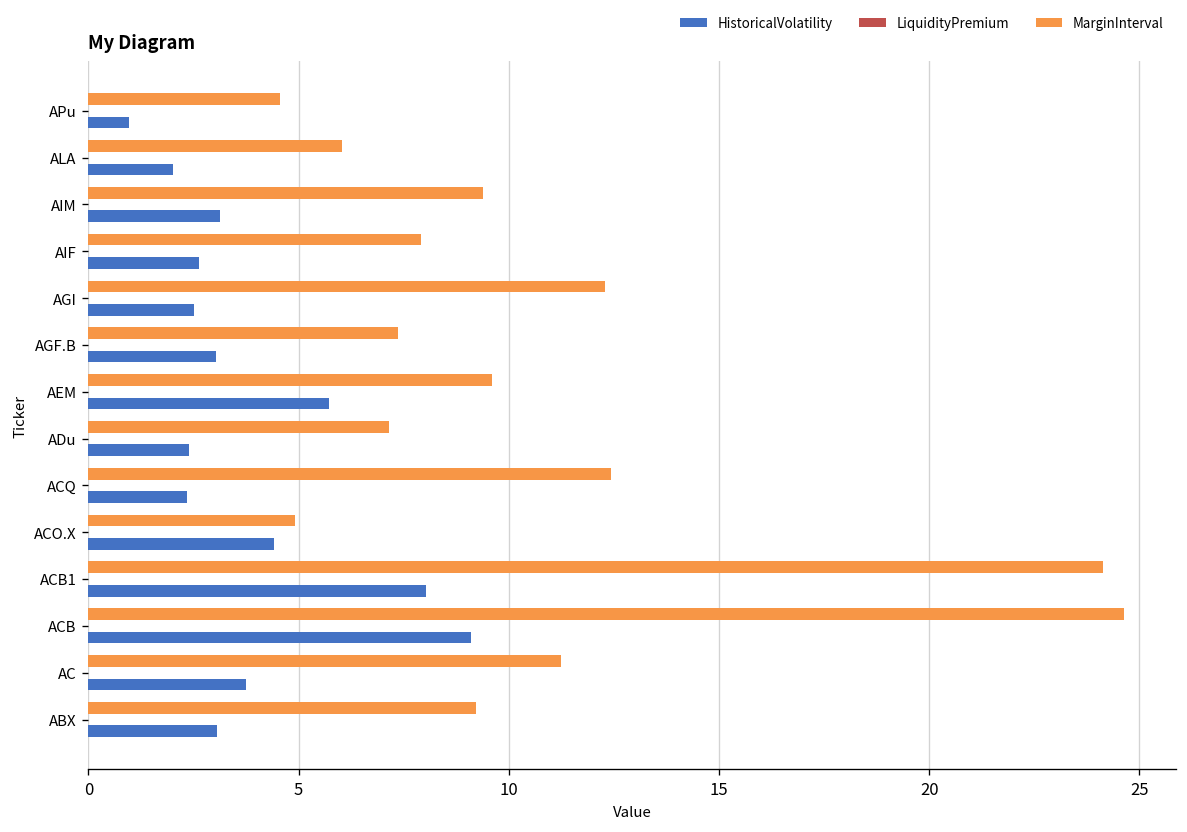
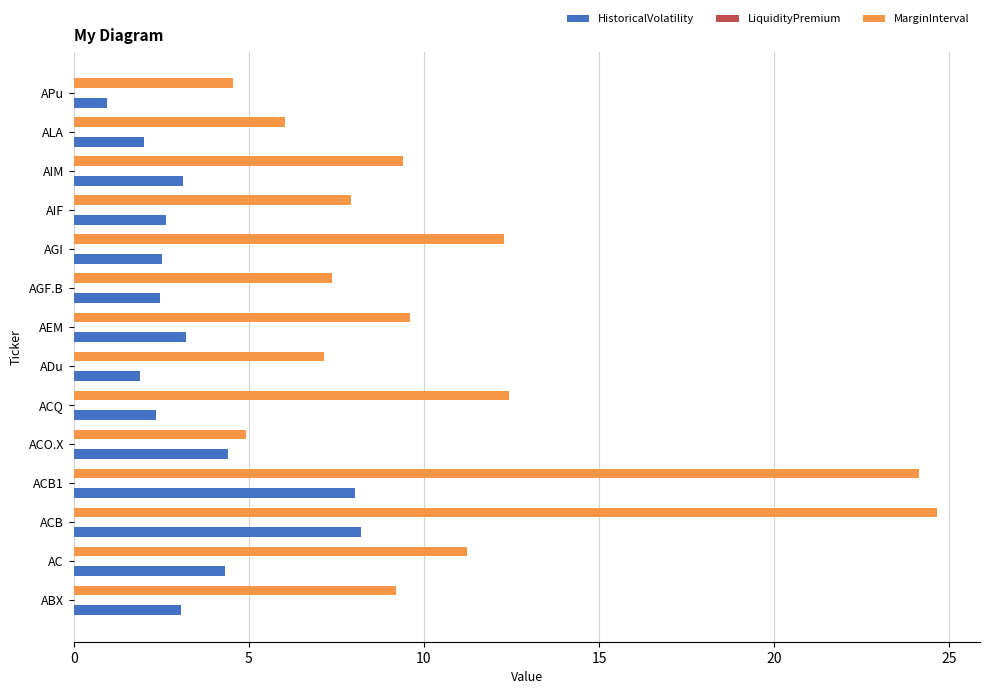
  {
    "HistoricalVolatility": {
      "APu": 1.0,
      "ALA": 2.0,
      "AIM": 3.1,
      "AIF": 2.6,
      "AGI": 2.5,
-     "AGF.B": 3.0,
-     "AEM": 5.7,
-     "ADu": 2.4,
+     "AGF.B": 2.5,
+     "AEM": 3.2,
+     "ADu": 1.9,
      "ACQ": 2.4,
      "ACO.X": 4.4,
      "ACB1": 8.0,
-     "ACB": 9.1,
-     "AC": 3.7,
+     "ACB": 8.2,
+     "AC": 4.3,
      "ABX": 3.1
    },
    "LiquidityPremium": {
      "APu": 0.0,
      "ALA": 0.0,
      "AIM": 0.0,
      "AIF": 0.0,
      "AGI": 0.0,
      "AGF.B": 0.0,
      "AEM": 0.0,
      "ADu": 0.0,
      "ACQ": 0.0,
      "ACO.X": 0.0,
      "ACB1": 0.0,
      "ACB": 0.0,
      "AC": 0.0,
      "ABX": 0.0
    },
    "MarginInterval": {
      "APu": 4.6,
      "ALA": 6.0,
      "AIM": 9.4,
      "AIF": 7.9,
      "AGI": 12.3,
      "AGF.B": 7.4,
      "AEM": 9.6,
      "ADu": 7.2,
      "ACQ": 12.4,
      "ACO.X": 4.9,
      "ACB1": 24.1,
      "ACB": 24.6,
      "AC": 11.2,
      "ABX": 9.2
    }
  }
